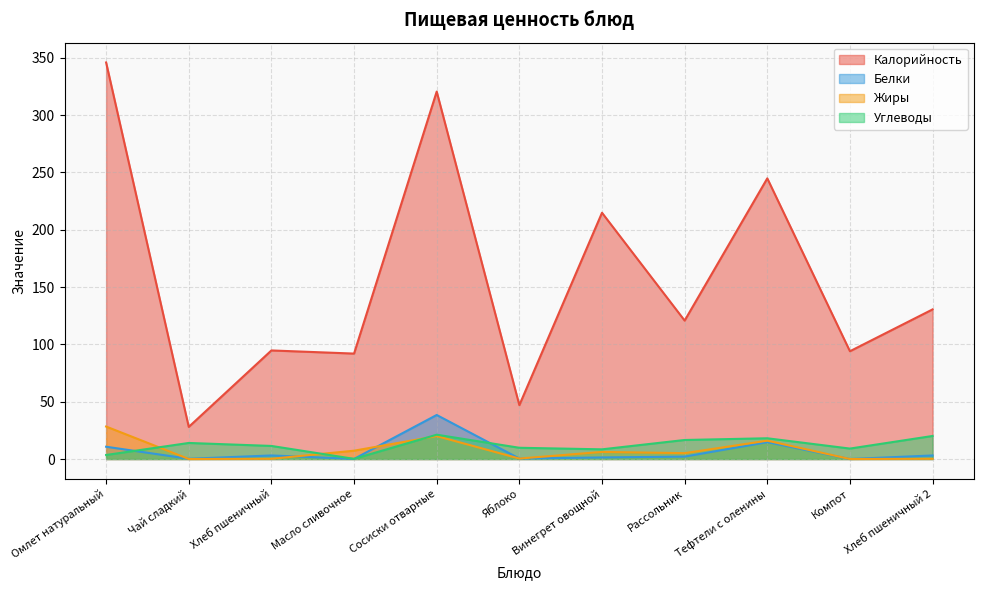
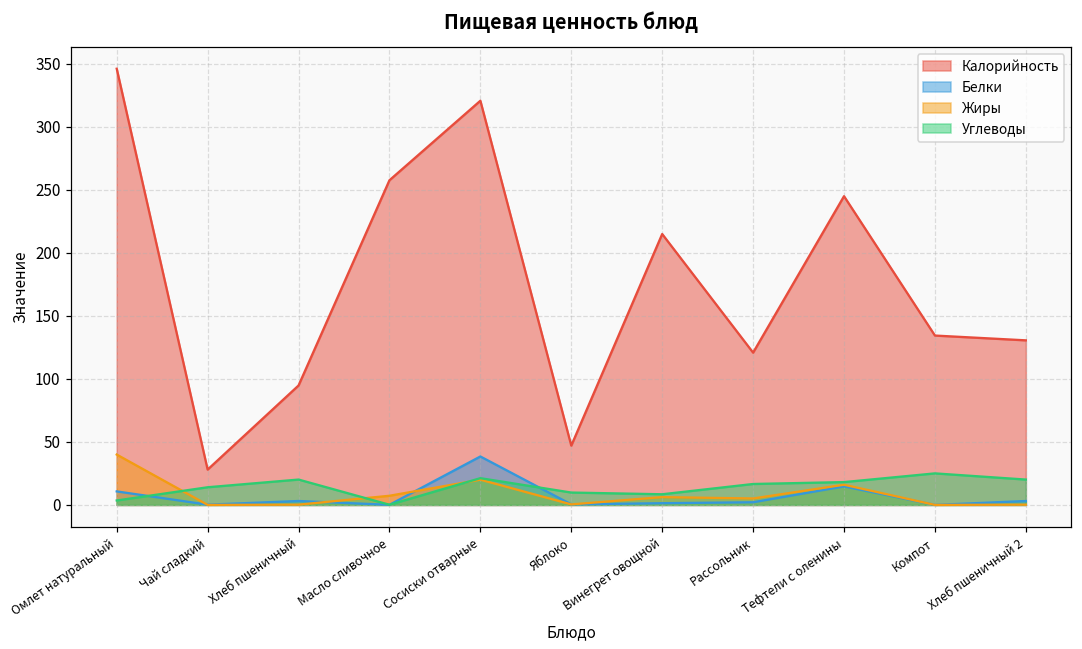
  {
    "Калорийность": {
      "Омлет натуральный": 346,
      "Чай сладкий": 28,
      "Хлеб пшеничный": 95,
-     "Масло сливочное": 92,
+     "Масло сливочное": 257,
      "Сосиски отварные": 321,
      "Яблоко": 47,
      "Винегрет овощной": 215,
      "Рассольник": 121,
      "Тефтели с оленины": 245,
-     "Компот": 94,
+     "Компот": 134,
      "Хлеб пшеничный 2": 131
    },
    "Белки": {
      "Омлет натуральный": 11,
      "Хлеб пшеничный": 3,
      "Сосиски отварные": 38,
      "Винегрет овощной": 1,
      "Рассольник": 2,
      "Хлеб пшеничный 2": 3
    },
    "Жиры": {
-     "Омлет натуральный": 28,
+     "Омлет натуральный": 40,
      "Хлеб пшеничный": 0,
      "Масло сливочное": 7,
      "Винегрет овощной": 6,
      "Рассольник": 5,
      "Хлеб пшеничный 2": 0
    },
    "Углеводы": {
      "Омлет натуральный": 4,
      "Чай сладкий": 14,
-     "Хлеб пшеничный": 11,
+     "Хлеб пшеничный": 20,
      "Яблоко": 10,
      "Винегрет овощной": 8,
      "Рассольник": 17,
-     "Компот": 9,
+     "Компот": 25,
      "Хлеб пшеничный 2": 20
    }
  }
